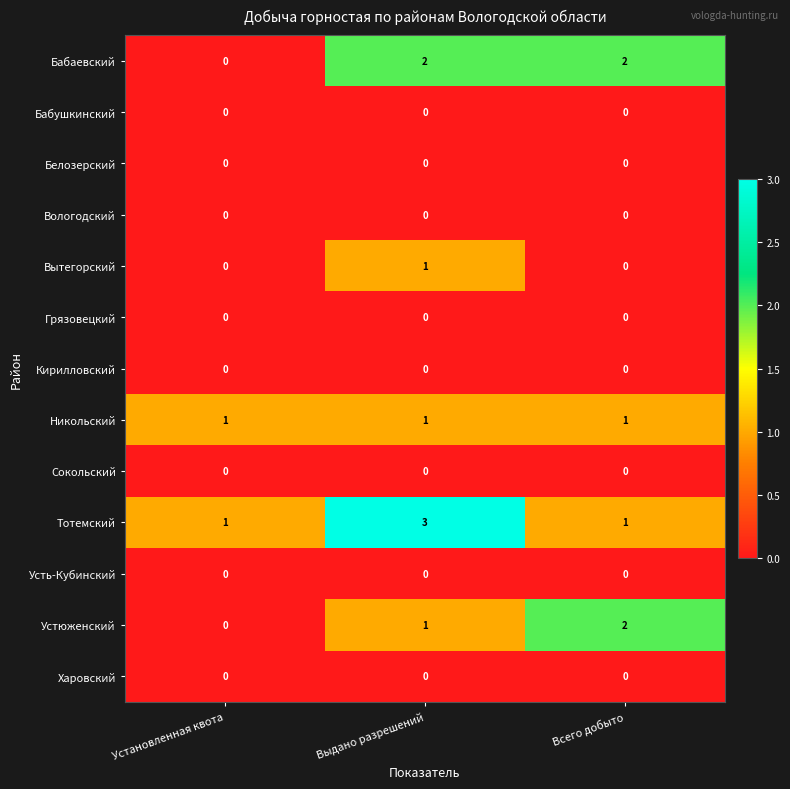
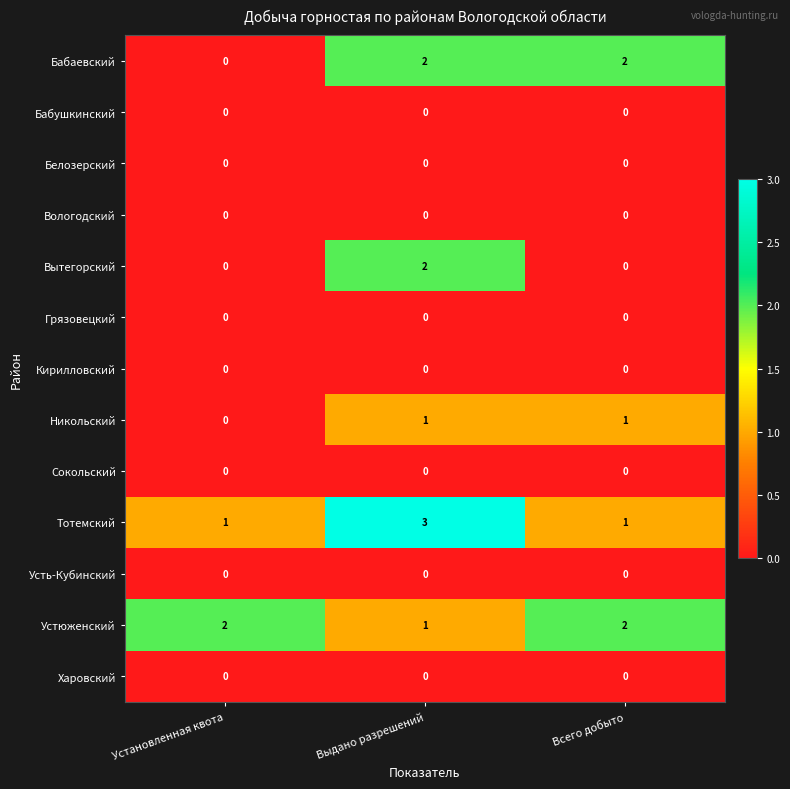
  {
    "Бабаевский": {
      "Установленная квота": 0,
      "Выдано разрешений": 2,
      "Всего добыто": 2
    },
    "Бабушкинский": {
      "Установленная квота": 0,
      "Выдано разрешений": 0,
      "Всего добыто": 0
    },
    "Белозерский": {
      "Установленная квота": 0,
      "Выдано разрешений": 0,
      "Всего добыто": 0
    },
    "Вологодский": {
      "Установленная квота": 0,
      "Выдано разрешений": 0,
      "Всего добыто": 0
    },
    "Вытегорский": {
      "Установленная квота": 0,
-     "Выдано разрешений": 1,
+     "Выдано разрешений": 2,
      "Всего добыто": 0
    },
    "Грязовецкий": {
      "Установленная квота": 0,
      "Выдано разрешений": 0,
      "Всего добыто": 0
    },
    "Кирилловский": {
      "Установленная квота": 0,
      "Выдано разрешений": 0,
      "Всего добыто": 0
    },
    "Никольский": {
-     "Установленная квота": 1,
+     "Установленная квота": 0,
      "Выдано разрешений": 1,
      "Всего добыто": 1
    },
    "Сокольский": {
      "Установленная квота": 0,
      "Выдано разрешений": 0,
      "Всего добыто": 0
    },
    "Тотемский": {
      "Установленная квота": 1,
      "Выдано разрешений": 3,
      "Всего добыто": 1
    },
    "Усть-Кубинский": {
      "Установленная квота": 0,
      "Выдано разрешений": 0,
      "Всего добыто": 0
    },
    "Устюженский": {
-     "Установленная квота": 0,
+     "Установленная квота": 2,
      "Выдано разрешений": 1,
      "Всего добыто": 2
    },
    "Харовский": {
      "Установленная квота": 0,
      "Выдано разрешений": 0,
      "Всего добыто": 0
    }
  }
